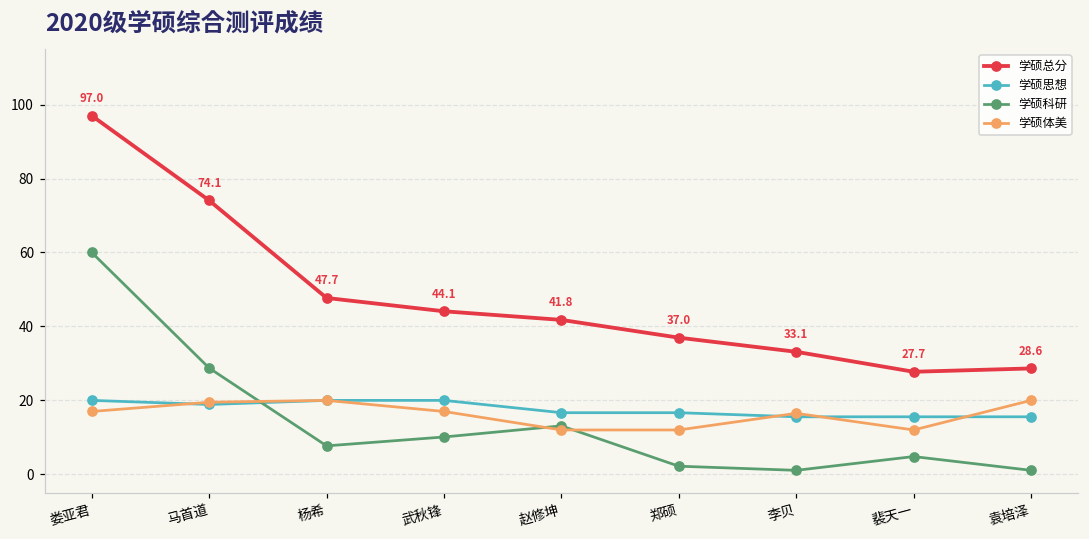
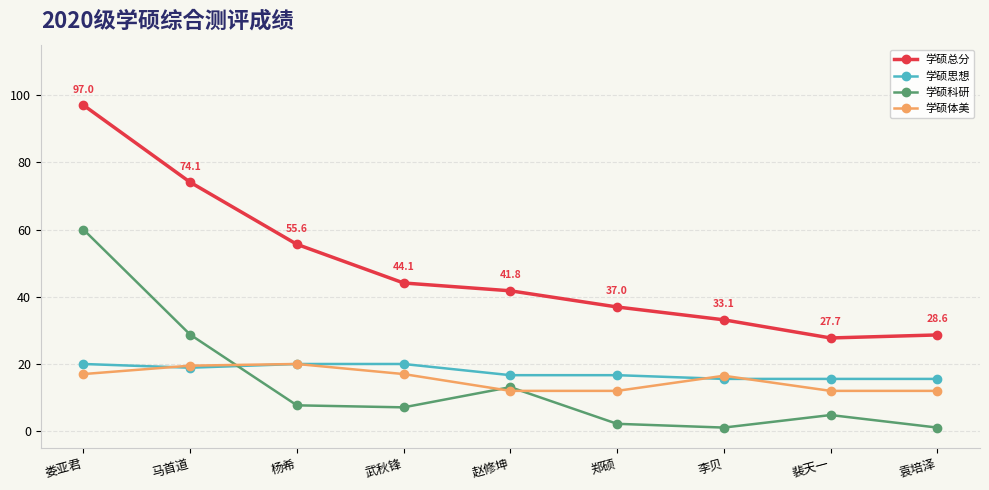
  {
    "学硕总分": {
      "娄亚君": 97.0,
      "马首道": 74.1,
-     "杨希": 47.7,
+     "杨希": 55.6,
      "武秋锋": 44.1,
      "赵修坤": 41.8,
      "郑硕": 37.0,
      "李贝": 33.1,
      "裴天一": 27.7,
      "袁培泽": 28.6
    },
    "学硕思想": {
      "娄亚君": 20,
      "武秋锋": 20,
      "赵修坤": 17,
      "郑硕": 17,
      "李贝": 16,
      "裴天一": 16,
      "袁培泽": 16
    },
    "学硕科研": {
      "娄亚君": 60,
      "马首道": 29,
      "杨希": 8,
-     "武秋锋": 10,
+     "武秋锋": 7,
      "赵修坤": 13,
      "郑硕": 2,
      "李贝": 1,
      "裴天一": 5,
      "袁培泽": 1
    },
    "学硕体美": {
      "娄亚君": 17,
      "武秋锋": 17,
      "赵修坤": 12,
      "郑硕": 12,
      "李贝": 17,
      "裴天一": 12,
-     "袁培泽": 20
+     "袁培泽": 12
    }
  }
